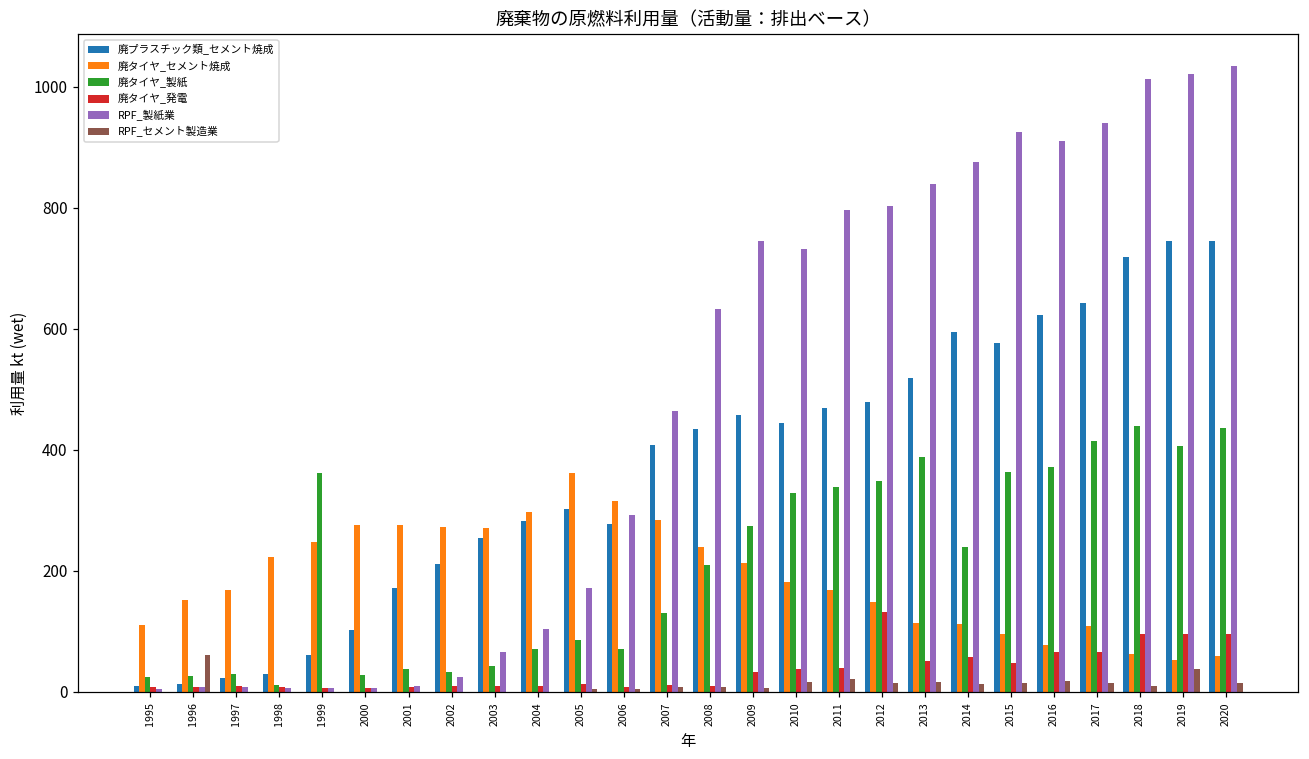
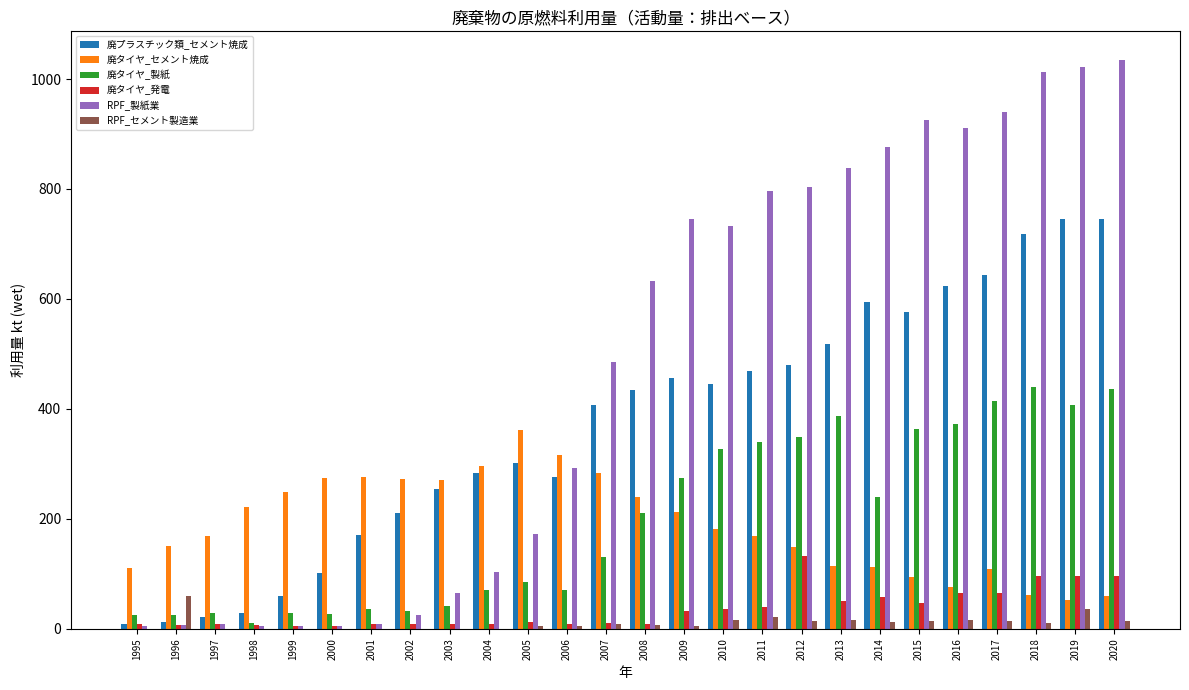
  {
    "廃プラスチック類_セメント焼成": {
      "1995": 10,
      "1996": 10,
      "1997": 20,
      "1998": 30,
      "1999": 60,
      "2000": 100,
      "2001": 170,
      "2002": 210,
      "2003": 260,
      "2004": 280,
      "2005": 300,
      "2006": 280,
      "2007": 410,
      "2008": 440,
      "2009": 460,
      "2010": 450,
      "2011": 470,
      "2012": 480,
      "2013": 520,
      "2014": 600,
      "2015": 580,
      "2016": 620,
      "2017": 640,
      "2018": 720,
      "2019": 750,
      "2020": 750
    },
    "廃タイヤ_セメント焼成": {
      "1995": 110,
      "1996": 150,
      "1997": 170,
      "1998": 220,
      "1999": 250,
      "2000": 280,
      "2001": 280,
      "2002": 270,
      "2003": 270,
      "2004": 300,
      "2005": 360,
      "2006": 320,
      "2007": 280,
      "2008": 240,
      "2009": 210,
      "2010": 180,
      "2011": 170,
      "2012": 150,
      "2013": 110,
      "2014": 110,
      "2015": 100,
      "2016": 80,
      "2017": 110,
      "2018": 60,
      "2019": 50,
      "2020": 60
    },
    "廃タイヤ_製紙": {
      "1995": 30,
      "1996": 30,
      "1997": 30,
      "1998": 10,
-     "1999": 360,
+     "1999": 30,
      "2000": 30,
      "2001": 40,
      "2002": 30,
      "2003": 40,
      "2004": 70,
      "2005": 90,
      "2006": 70,
      "2007": 130,
      "2008": 210,
      "2009": 270,
      "2010": 330,
      "2011": 340,
      "2012": 350,
      "2013": 390,
      "2014": 240,
      "2015": 360,
      "2016": 370,
      "2017": 420,
      "2018": 440,
      "2019": 410,
      "2020": 440
    },
    "廃タイヤ_発電": {
      "1995": 10,
      "1996": 10,
      "1997": 10,
      "1998": 10,
      "1999": 10,
      "2000": 10,
      "2001": 10,
      "2002": 10,
      "2003": 10,
      "2004": 10,
      "2005": 10,
      "2006": 10,
      "2007": 10,
      "2008": 10,
      "2009": 30,
      "2010": 40,
      "2011": 40,
      "2012": 130,
      "2013": 50,
      "2014": 60,
      "2015": 50,
      "2016": 70,
      "2017": 70,
      "2018": 100,
      "2019": 100,
      "2020": 100
    },
    "RPF_製紙業": {
      "1995": 10,
      "1996": 10,
      "1997": 10,
      "1998": 10,
      "1999": 10,
      "2000": 10,
      "2001": 10,
      "2002": 30,
      "2003": 70,
      "2004": 100,
      "2005": 170,
      "2006": 290,
-     "2007": 460,
+     "2007": 490,
      "2008": 630,
      "2009": 750,
      "2010": 730,
      "2011": 800,
      "2012": 800,
      "2013": 840,
      "2014": 880,
      "2015": 930,
      "2016": 910,
      "2017": 940,
      "2018": 1010,
      "2019": 1020,
      "2020": 1040
    },
    "RPF_セメント製造業": {
      "1995": 0,
      "1996": 60,
      "1997": 0,
      "1998": 0,
      "1999": 0,
      "2000": 0,
      "2001": 0,
      "2002": 0,
      "2003": 0,
      "2004": 0,
      "2005": 10,
      "2006": 10,
      "2007": 10,
      "2008": 10,
      "2009": 10,
      "2010": 20,
      "2011": 20,
      "2012": 20,
      "2013": 20,
      "2014": 10,
      "2015": 20,
      "2016": 20,
      "2017": 10,
      "2018": 10,
      "2019": 40,
      "2020": 20
    }
  }
